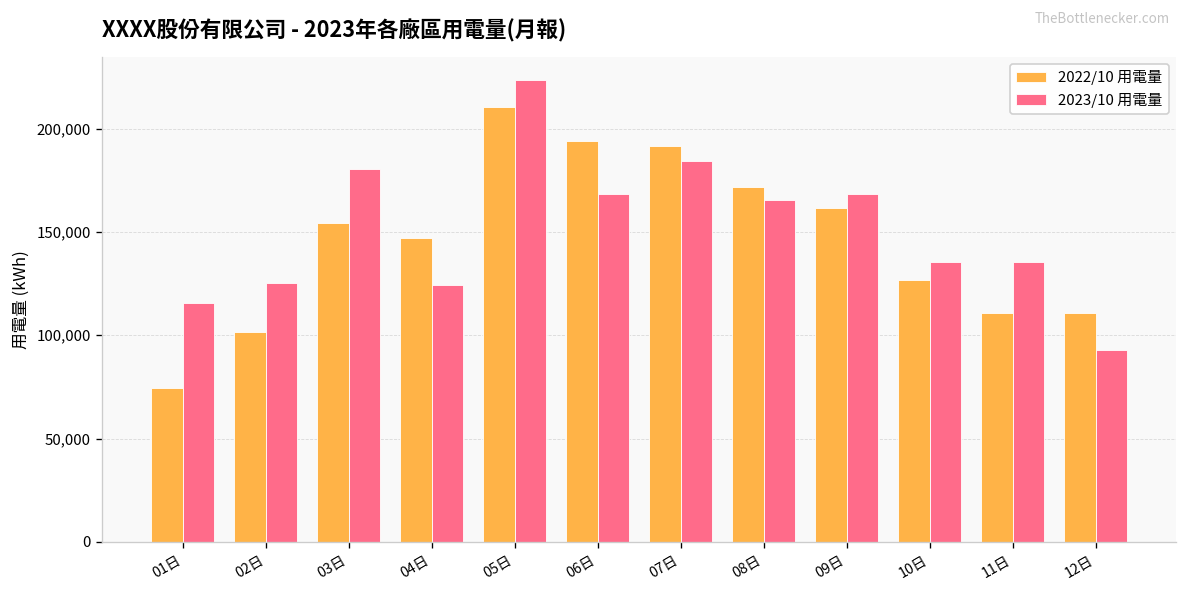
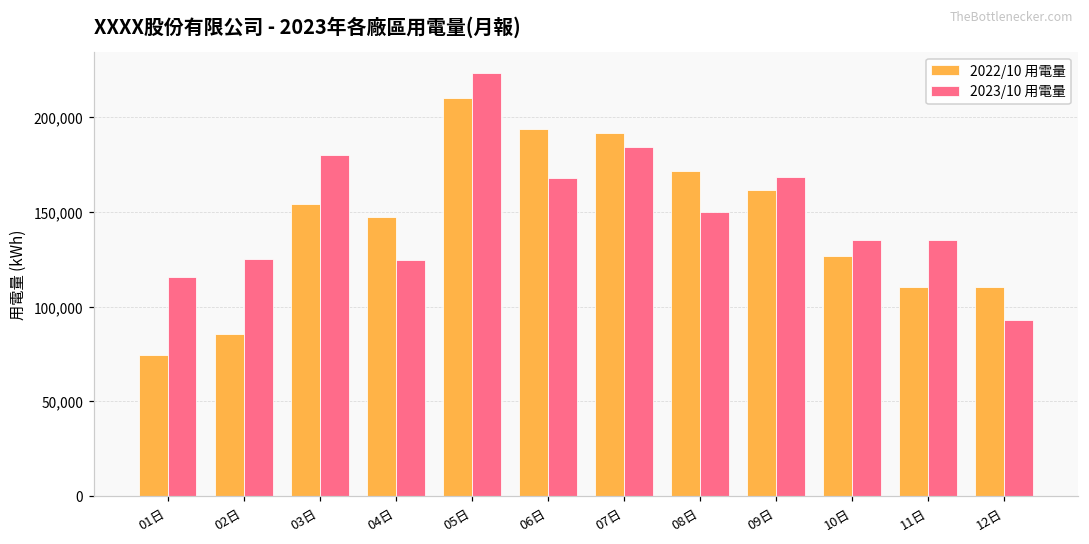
  {
    "2022/10 用電量": {
      "01日": "74,000",
-     "02日": "101,000",
+     "02日": "85,000",
      "03日": "154,000",
      "04日": "147,000",
      "05日": "210,000",
      "06日": "194,000",
      "07日": "192,000",
      "08日": "172,000",
      "09日": "162,000",
      "10日": "127,000",
      "11日": "111,000",
      "12日": "111,000"
    },
    "2023/10 用電量": {
      "01日": "116,000",
      "02日": "125,000",
      "03日": "180,000",
      "04日": "125,000",
      "05日": "224,000",
      "06日": "168,000",
      "07日": "185,000",
-     "08日": "165,000",
+     "08日": "150,000",
      "09日": "169,000",
      "10日": "136,000",
      "11日": "135,000",
      "12日": "93,000"
    }
  }
